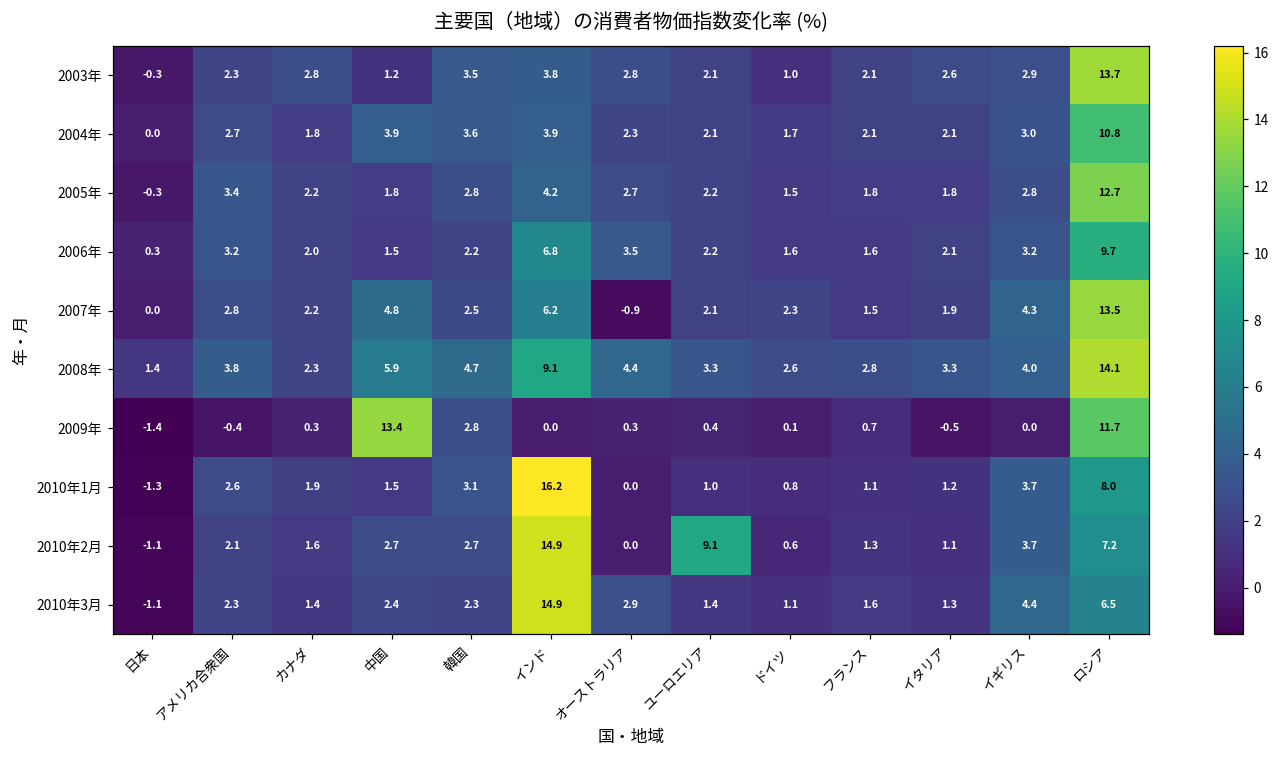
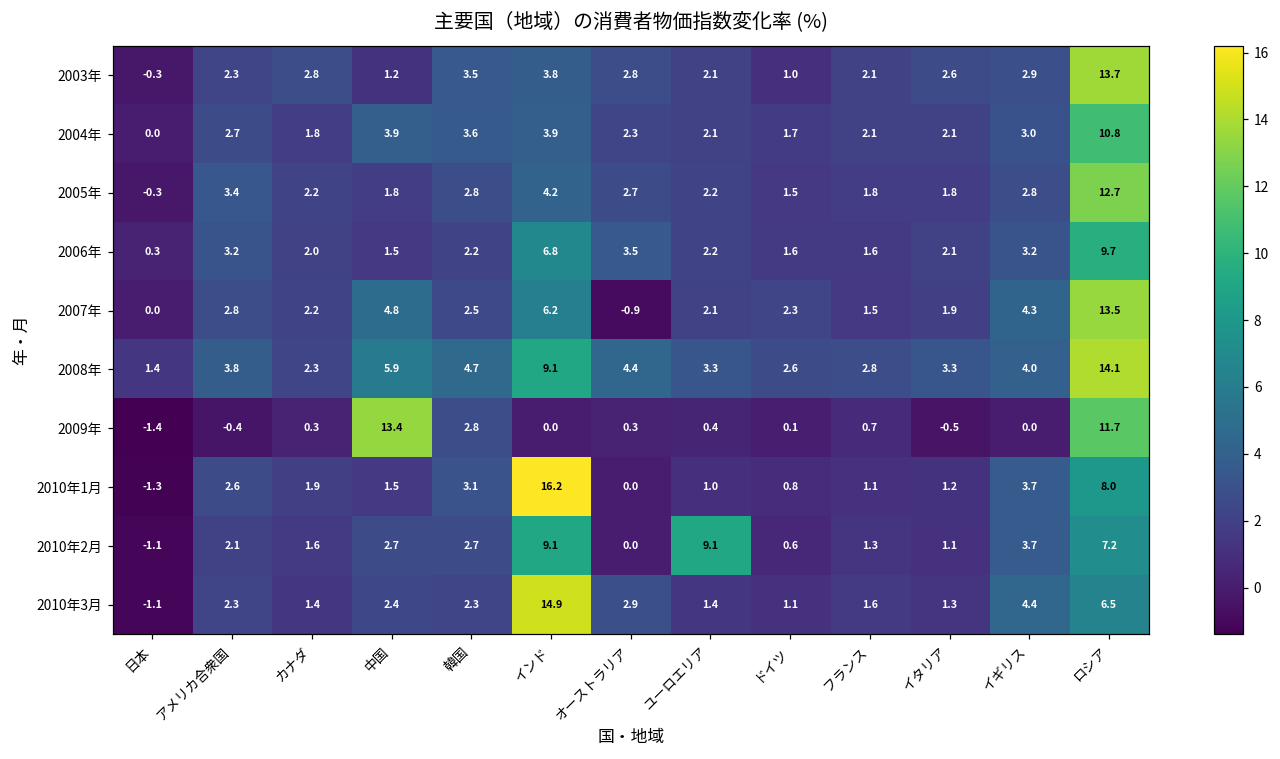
  {
    "2003年": {
      "日本": -0.3,
      "アメリカ合衆国": 2.3,
      "カナダ": 2.8,
      "中国": 1.2,
      "韓国": 3.5,
      "インド": 3.8,
      "オーストラリア": 2.8,
      "ユーロエリア": 2.1,
      "ドイツ": 1.0,
      "フランス": 2.1,
      "イタリア": 2.6,
      "イギリス": 2.9,
      "ロシア": 13.7
    },
    "2004年": {
      "日本": 0.0,
      "アメリカ合衆国": 2.7,
      "カナダ": 1.8,
      "中国": 3.9,
      "韓国": 3.6,
      "インド": 3.9,
      "オーストラリア": 2.3,
      "ユーロエリア": 2.1,
      "ドイツ": 1.7,
      "フランス": 2.1,
      "イタリア": 2.1,
      "イギリス": 3.0,
      "ロシア": 10.8
    },
    "2005年": {
      "日本": -0.3,
      "アメリカ合衆国": 3.4,
      "カナダ": 2.2,
      "中国": 1.8,
      "韓国": 2.8,
      "インド": 4.2,
      "オーストラリア": 2.7,
      "ユーロエリア": 2.2,
      "ドイツ": 1.5,
      "フランス": 1.8,
      "イタリア": 1.8,
      "イギリス": 2.8,
      "ロシア": 12.7
    },
    "2006年": {
      "日本": 0.3,
      "アメリカ合衆国": 3.2,
      "カナダ": 2.0,
      "中国": 1.5,
      "韓国": 2.2,
      "インド": 6.8,
      "オーストラリア": 3.5,
      "ユーロエリア": 2.2,
      "ドイツ": 1.6,
      "フランス": 1.6,
      "イタリア": 2.1,
      "イギリス": 3.2,
      "ロシア": 9.7
    },
    "2007年": {
      "日本": 0.0,
      "アメリカ合衆国": 2.8,
      "カナダ": 2.2,
      "中国": 4.8,
      "韓国": 2.5,
      "インド": 6.2,
      "オーストラリア": -0.9,
      "ユーロエリア": 2.1,
      "ドイツ": 2.3,
      "フランス": 1.5,
      "イタリア": 1.9,
      "イギリス": 4.3,
      "ロシア": 13.5
    },
    "2008年": {
      "日本": 1.4,
      "アメリカ合衆国": 3.8,
      "カナダ": 2.3,
      "中国": 5.9,
      "韓国": 4.7,
      "インド": 9.1,
      "オーストラリア": 4.4,
      "ユーロエリア": 3.3,
      "ドイツ": 2.6,
      "フランス": 2.8,
      "イタリア": 3.3,
      "イギリス": 4.0,
      "ロシア": 14.1
    },
    "2009年": {
      "日本": -1.4,
      "アメリカ合衆国": -0.4,
      "カナダ": 0.3,
      "中国": 13.4,
      "韓国": 2.8,
      "インド": 0.0,
      "オーストラリア": 0.3,
      "ユーロエリア": 0.4,
      "ドイツ": 0.1,
      "フランス": 0.7,
      "イタリア": -0.5,
      "イギリス": 0.0,
      "ロシア": 11.7
    },
    "2010年1月": {
      "日本": -1.3,
      "アメリカ合衆国": 2.6,
      "カナダ": 1.9,
      "中国": 1.5,
      "韓国": 3.1,
      "インド": 16.2,
      "オーストラリア": 0.0,
      "ユーロエリア": 1.0,
      "ドイツ": 0.8,
      "フランス": 1.1,
      "イタリア": 1.2,
      "イギリス": 3.7,
      "ロシア": 8.0
    },
    "2010年2月": {
      "日本": -1.1,
      "アメリカ合衆国": 2.1,
      "カナダ": 1.6,
      "中国": 2.7,
      "韓国": 2.7,
-     "インド": 14.9,
+     "インド": 9.1,
      "オーストラリア": 0.0,
      "ユーロエリア": 9.1,
      "ドイツ": 0.6,
      "フランス": 1.3,
      "イタリア": 1.1,
      "イギリス": 3.7,
      "ロシア": 7.2
    },
    "2010年3月": {
      "日本": -1.1,
      "アメリカ合衆国": 2.3,
      "カナダ": 1.4,
      "中国": 2.4,
      "韓国": 2.3,
      "インド": 14.9,
      "オーストラリア": 2.9,
      "ユーロエリア": 1.4,
      "ドイツ": 1.1,
      "フランス": 1.6,
      "イタリア": 1.3,
      "イギリス": 4.4,
      "ロシア": 6.5
    }
  }
